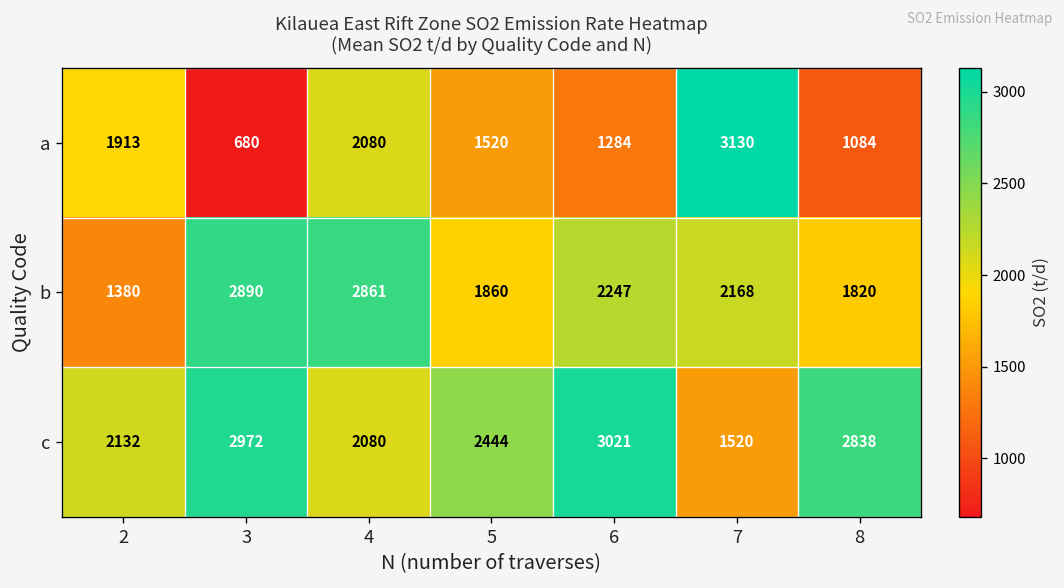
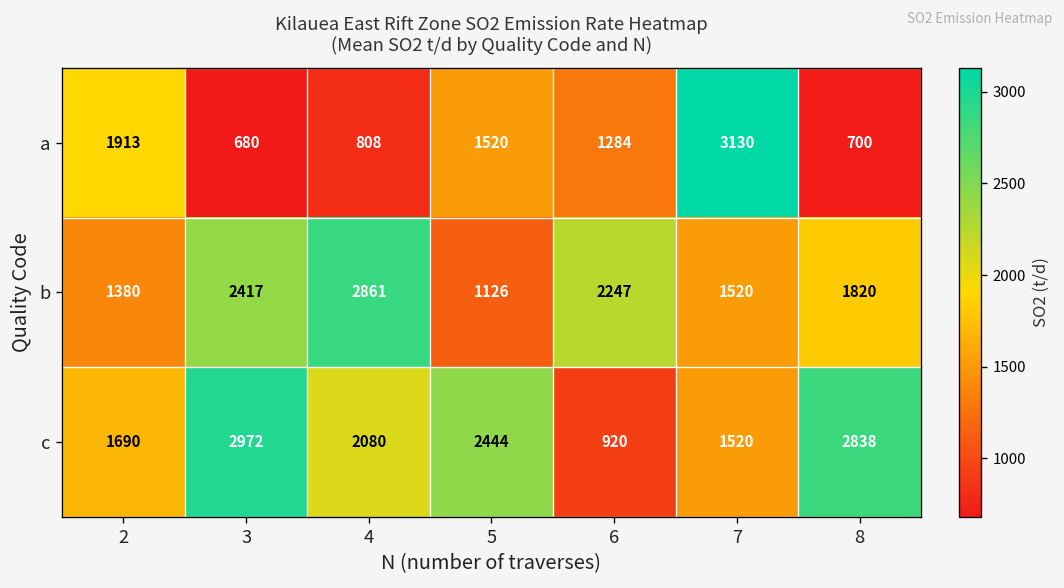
  {
    "a": {
      "2": 1913,
      "3": 680,
-     "4": 2080,
+     "4": 808,
      "5": 1520,
      "6": 1284,
      "7": 3130,
-     "8": 1084
+     "8": 700
    },
    "b": {
      "2": 1380,
-     "3": 2890,
+     "3": 2417,
      "4": 2861,
-     "5": 1860,
+     "5": 1126,
      "6": 2247,
-     "7": 2168,
+     "7": 1520,
      "8": 1820
    },
    "c": {
-     "2": 2132,
+     "2": 1690,
      "3": 2972,
      "4": 2080,
      "5": 2444,
-     "6": 3021,
+     "6": 920,
      "7": 1520,
      "8": 2838
    }
  }
